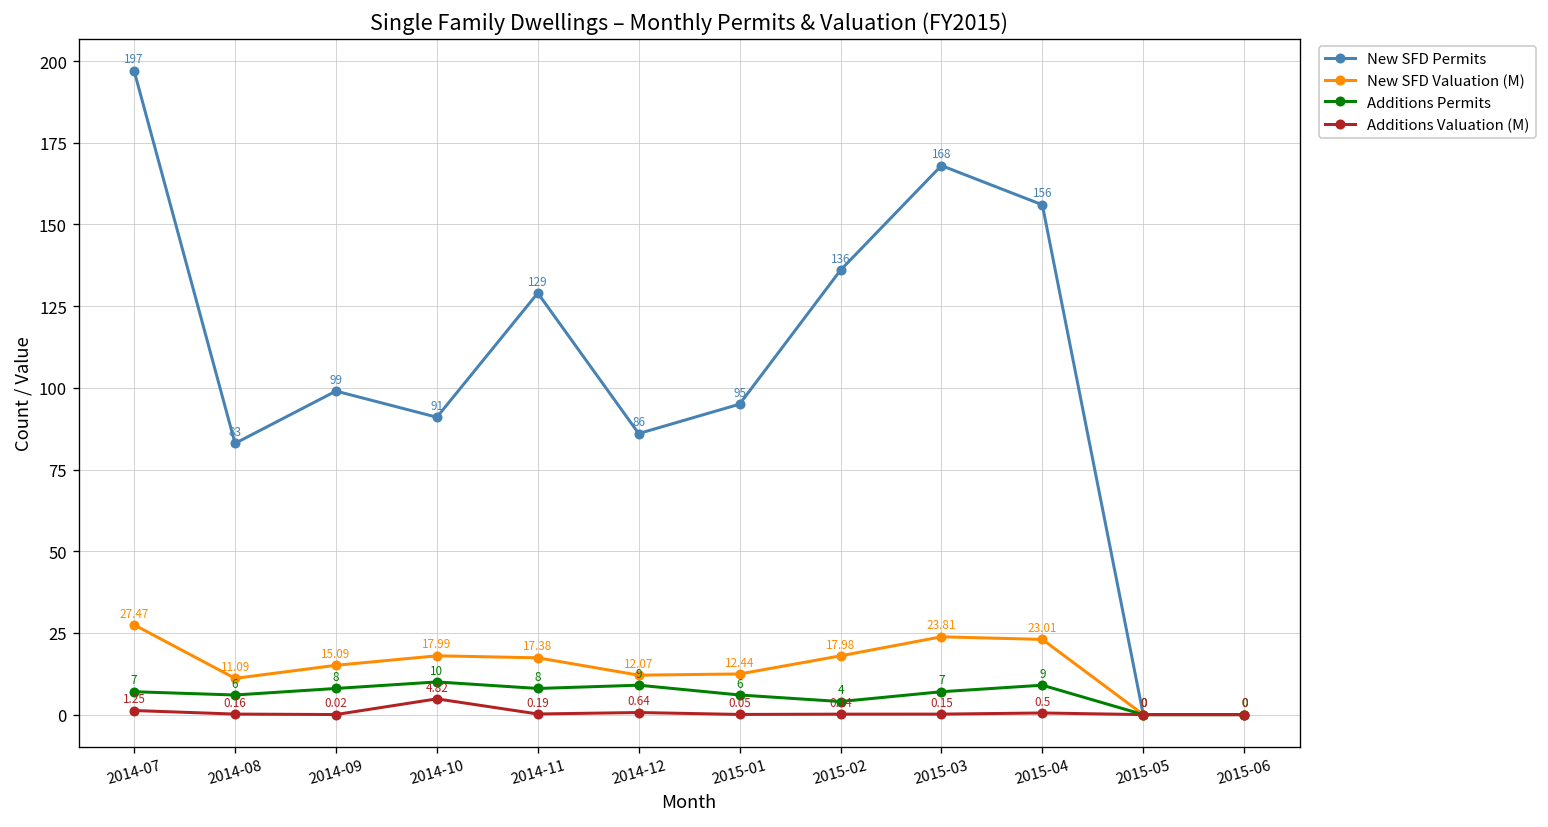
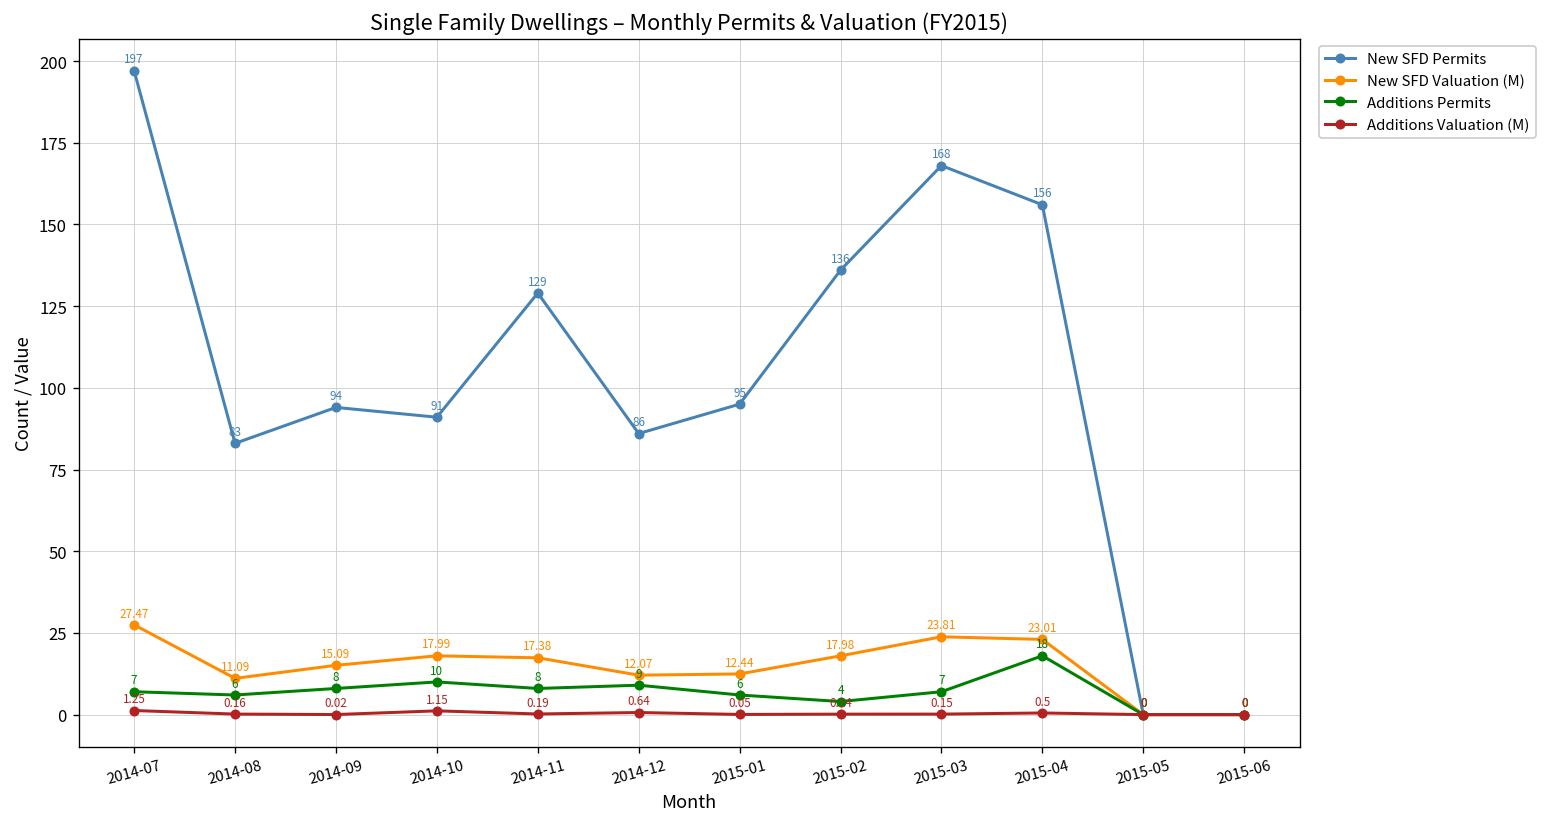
  {
    "New SFD Permits": {
      "2014-07": 197,
      "2014-08": 83,
-     "2014-09": 99,
+     "2014-09": 94,
      "2014-10": 91,
      "2014-11": 129,
      "2014-12": 86,
      "2015-01": 95,
      "2015-02": 136,
      "2015-03": 168,
      "2015-04": 156
    },
    "New SFD Valuation (M)": {
      "2014-07": 27.47,
      "2014-08": 11.09,
      "2014-09": 15.09,
      "2014-10": 17.99,
      "2014-11": 17.38,
      "2014-12": 12.07,
      "2015-01": 12.44,
      "2015-02": 17.98,
      "2015-03": 23.81,
      "2015-04": 23.01
    },
    "Additions Permits": {
      "2014-07": 7,
      "2014-09": 8,
      "2014-10": 10,
      "2014-11": 8,
      "2015-01": 6,
      "2015-02": 4,
      "2015-03": 7,
-     "2015-04": 9
+     "2015-04": 18
    },
    "Additions Valuation (M)": {
      "2014-09": 0.02,
-     "2014-10": 4.82,
+     "2014-10": 1.15,
      "2014-11": 0.19,
      "2014-12": 0.64,
      "2015-03": 0.15,
      "2015-04": 0.5
    }
  }
